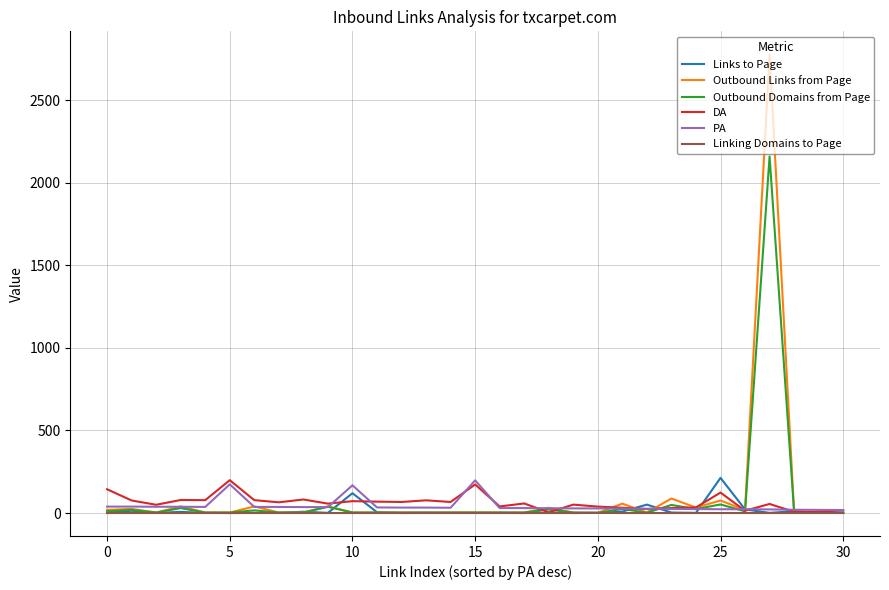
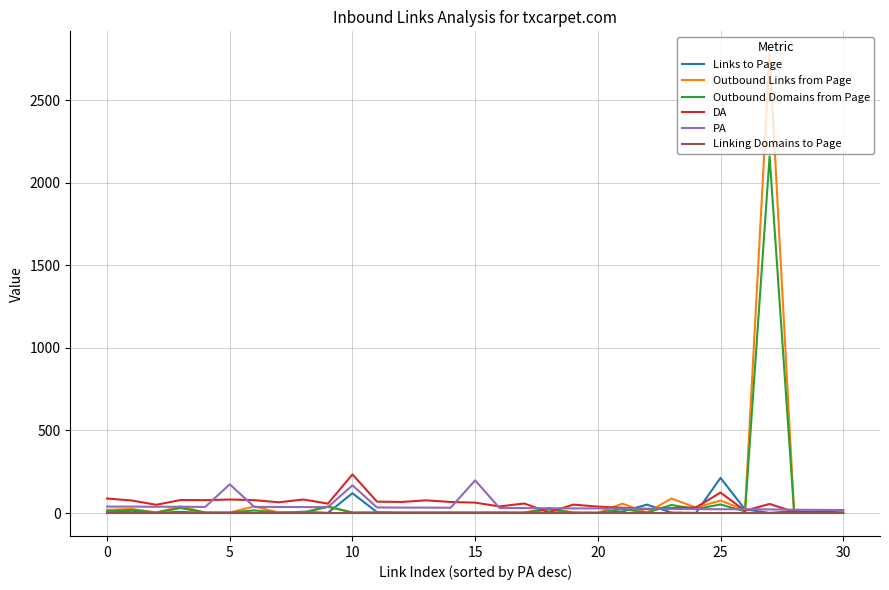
  {
    "Links to Page": {
      "10": 120,
      "25": 210
    },
    "Outbound Links from Page": {
      "25": 80
    },
    "Outbound Domains from Page": {
      "25": 50
    },
    "DA": {
-     "0": 140,
-     "5": 200,
-     "10": 70,
-     "15": 170,
+     "0": 90,
+     "5": 80,
+     "10": 230,
+     "15": 60,
      "25": 120
    },
    "PA": {
      "0": 40,
      "5": 170,
      "10": 170,
      "15": 200,
      "25": 20
    },
    "Linking Domains to Page": {
      "25": 0
    }
  }
